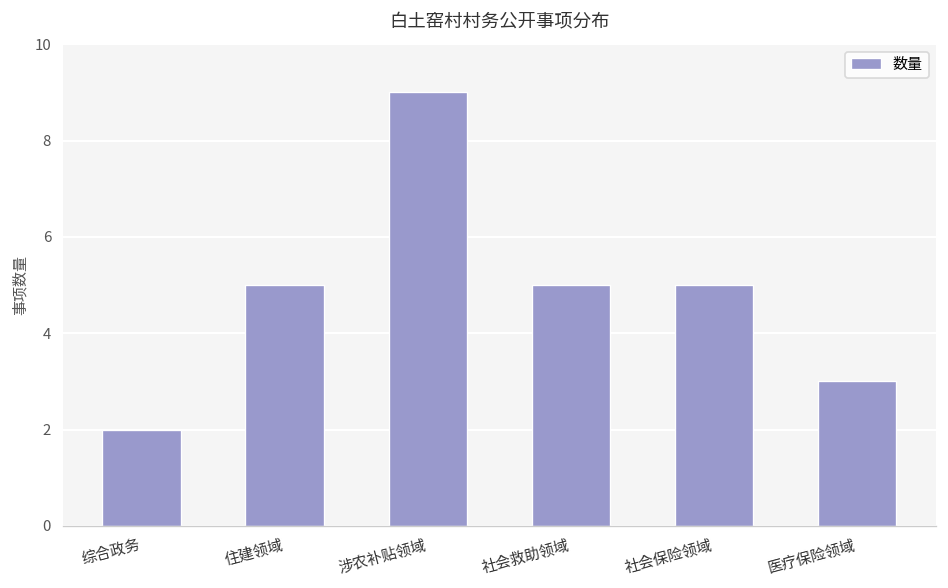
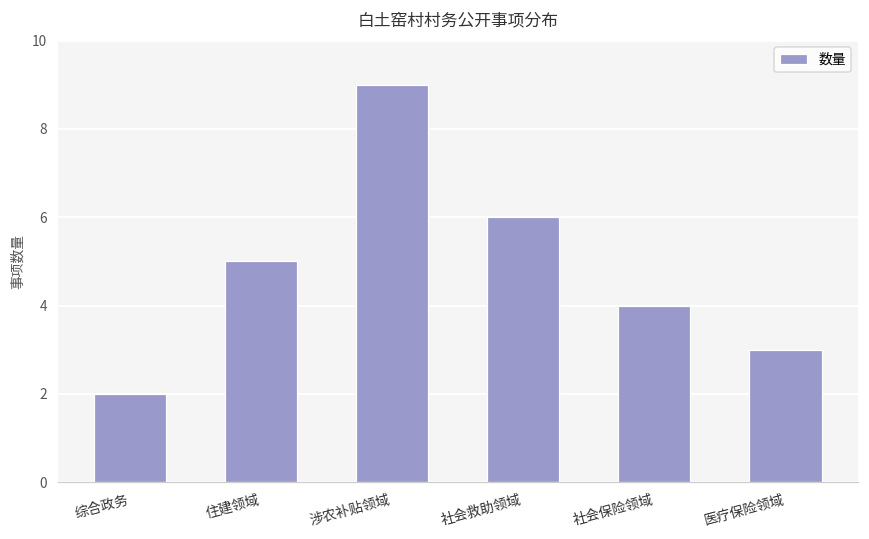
  {
    "综合政务": 2,
    "住建领域": 5,
    "涉农补贴领域": 9,
-   "社会救助领域": 5,
-   "社会保险领域": 5,
+   "社会救助领域": 6,
+   "社会保险领域": 4,
    "医疗保险领域": 3
  }
